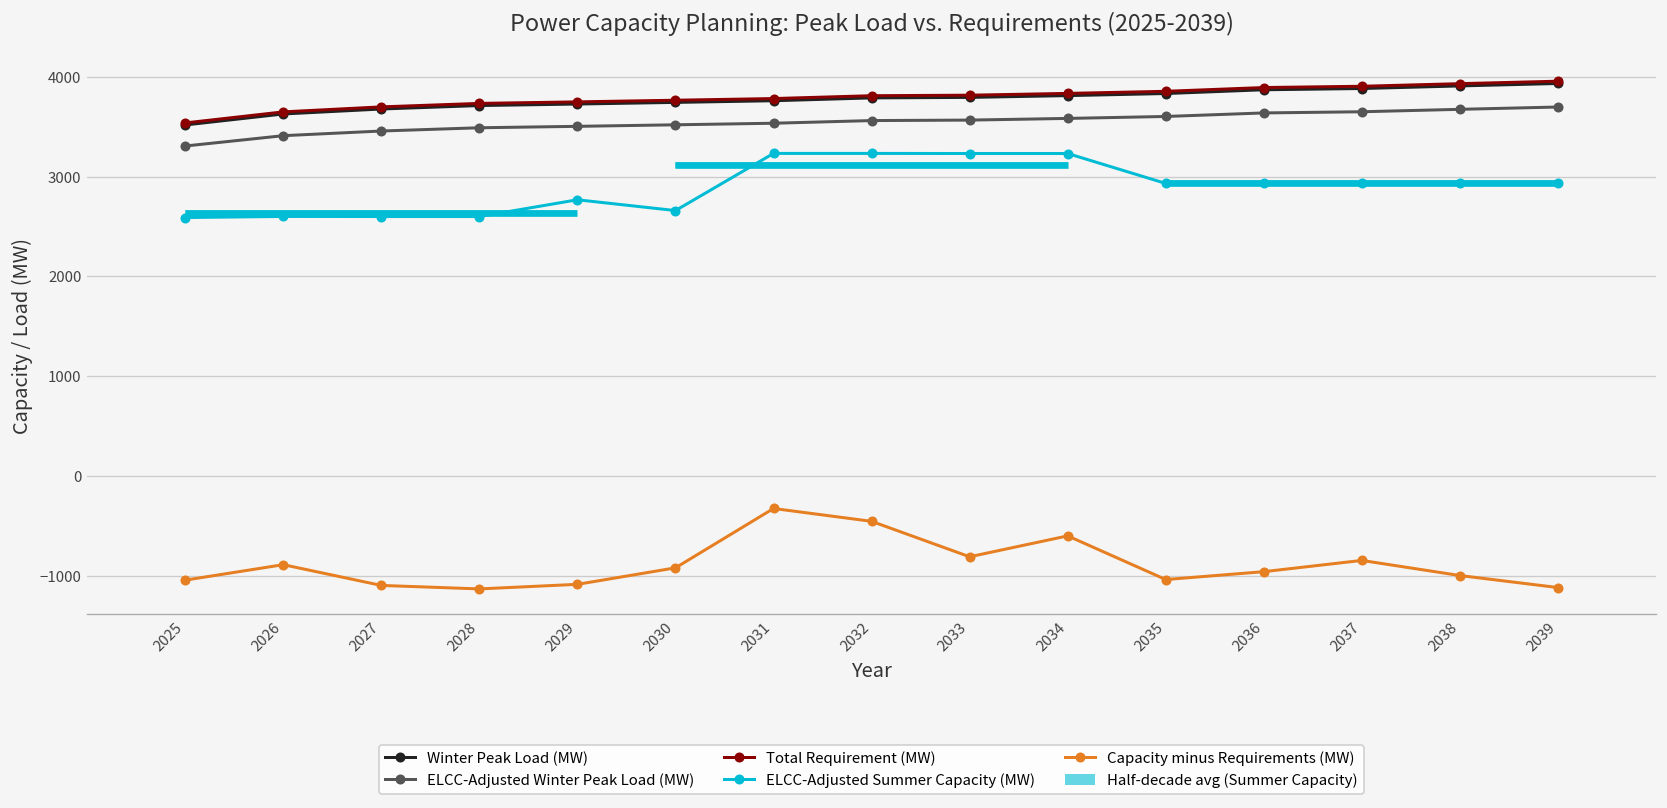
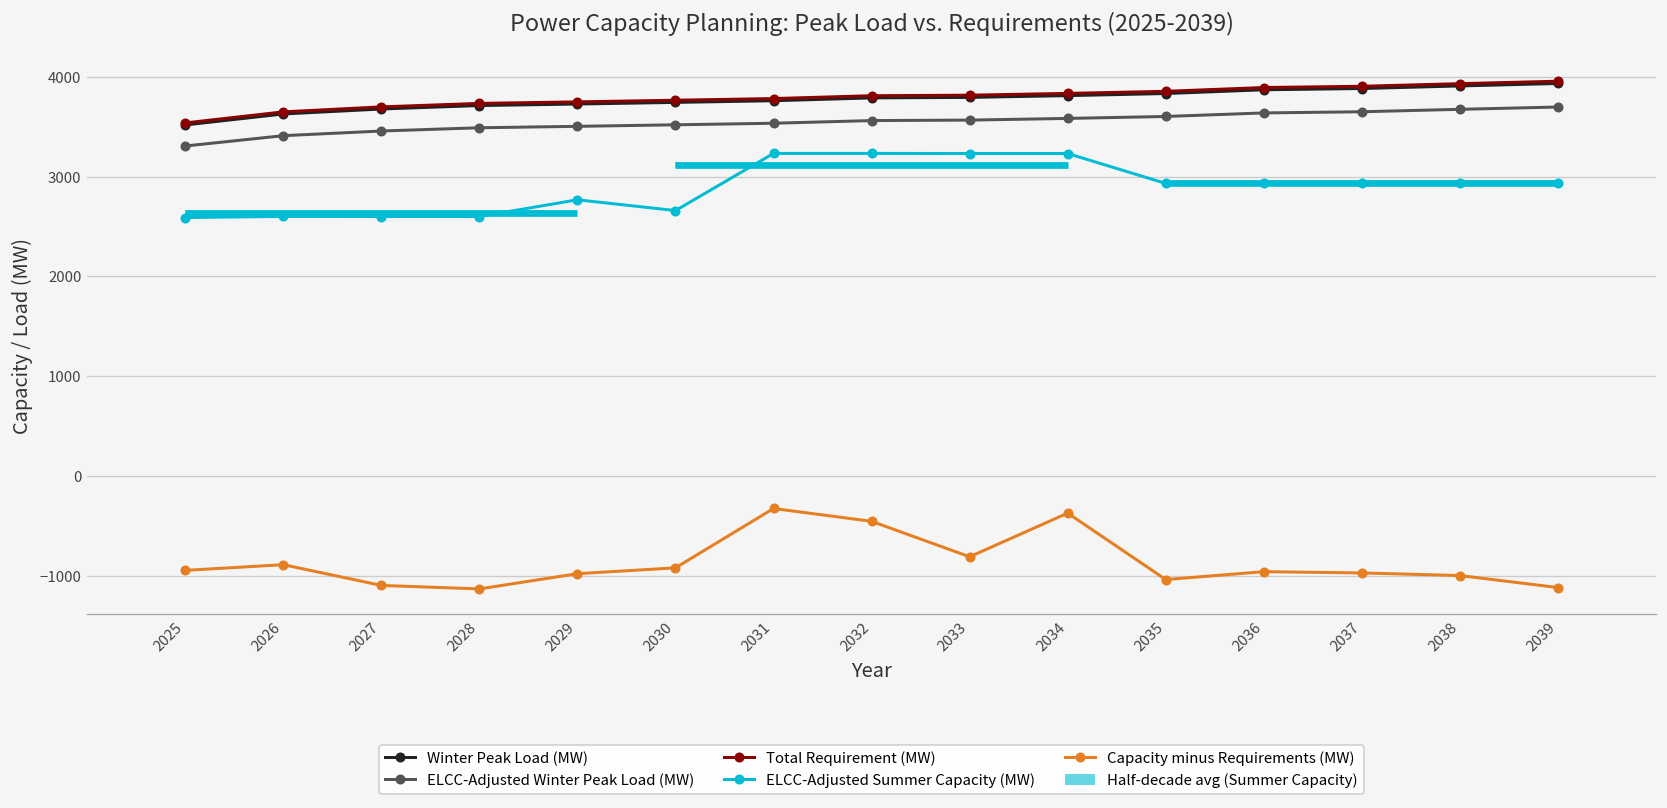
  {
    "ELCC-Adjusted Winter Peak Load (MW)": {
      "2025": 3300,
      "2026": 3400,
      "2027": 3500,
      "2028": 3500,
      "2029": 3500,
      "2030": 3500,
      "2031": 3500,
      "2032": 3600,
      "2033": 3600,
      "2034": 3600,
      "2035": 3600,
      "2036": 3600,
      "2037": 3600,
      "2038": 3700,
      "2039": 3700
    },
    "Capacity minus Requirements (MW)": {
-     "2025": -1000,
+     "2025": -900,
      "2026": -900,
      "2027": -1100,
      "2028": -1100,
-     "2029": -1100,
+     "2029": -1000,
      "2030": -900,
      "2031": -300,
      "2032": -500,
      "2033": -800,
-     "2034": -600,
+     "2034": -400,
      "2035": -1000,
      "2036": -1000,
-     "2037": -800,
+     "2037": -1000,
      "2038": -1000,
      "2039": -1100
    }
  }
